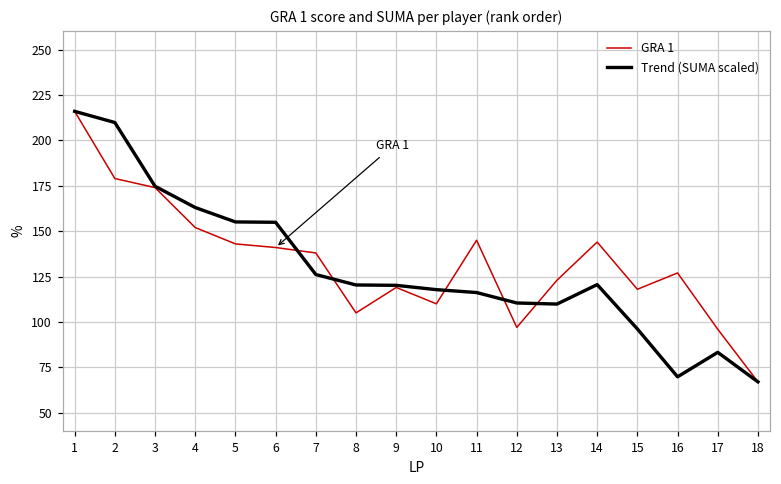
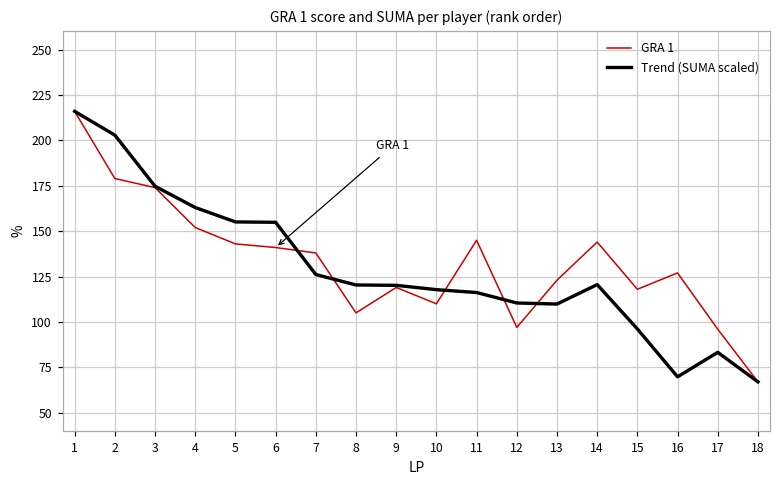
  {
    "GRA 1": {
      "2": 179,
      "4": 152,
      "5": 143,
      "6": 141,
      "7": 138,
      "8": 105,
      "10": 110,
      "11": 145,
      "12": 97,
      "13": 123,
      "14": 144,
      "15": 118,
      "16": 127,
      "17": 96
    },
    "Trend (SUMA scaled)": {
-     "2": 210,
+     "2": 203,
      "4": 163,
      "5": 155,
      "7": 126,
      "8": 120,
      "10": 118,
      "11": 116,
      "12": 110,
      "13": 110,
      "14": 121,
      "15": 96,
      "16": 70,
      "17": 83
    }
  }
